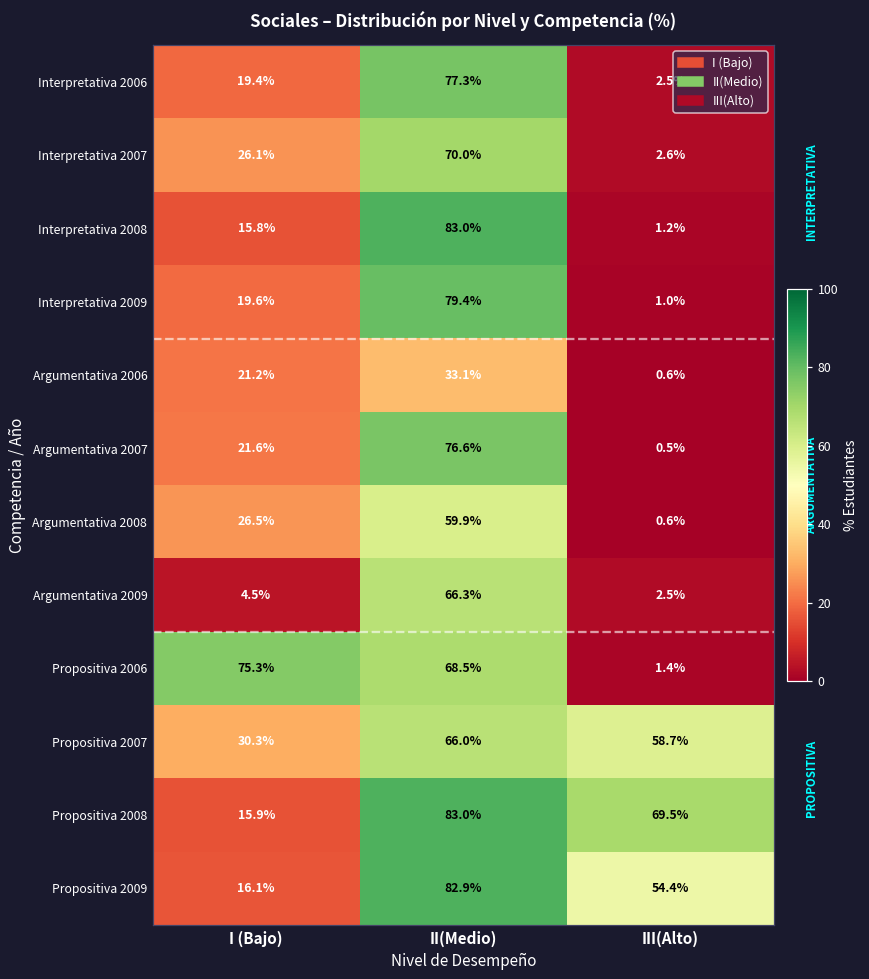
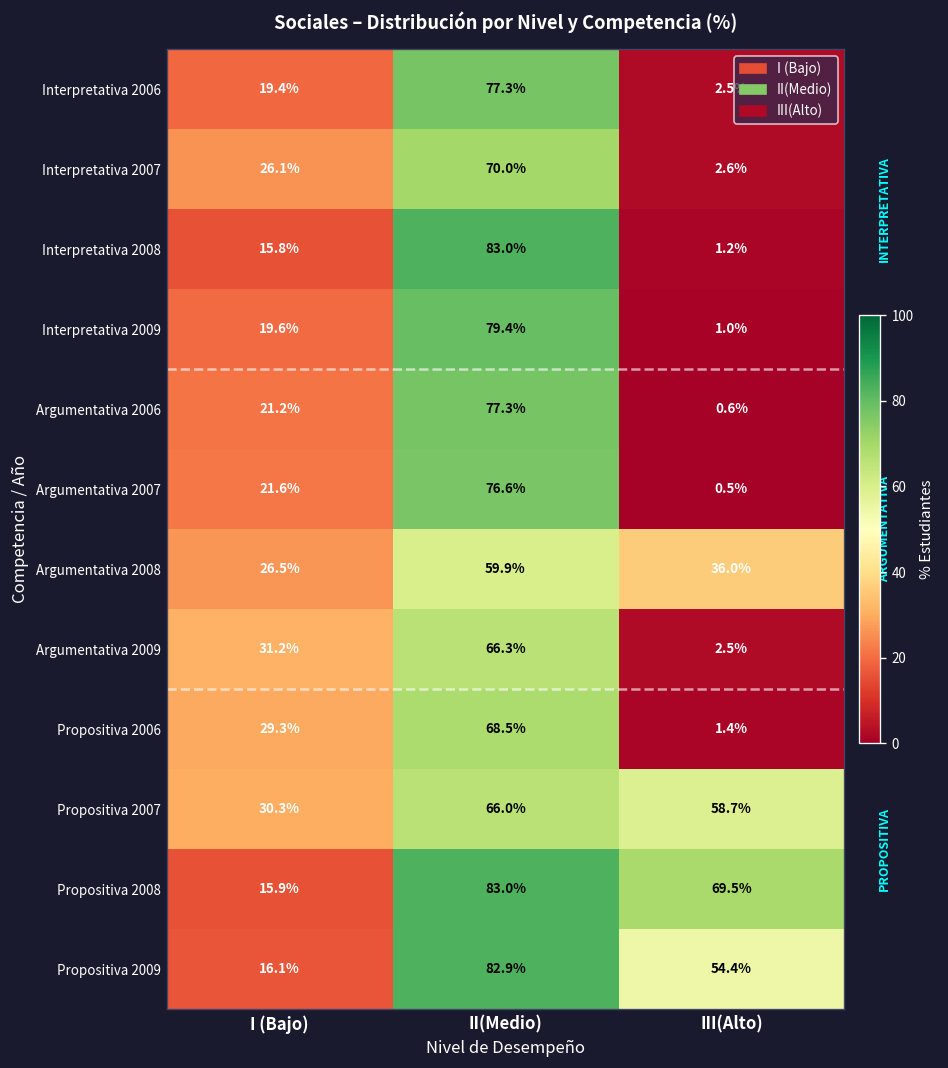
  {
    "Interpretativa 2006": {
      "I (Bajo)": "19.4%",
      "II(Medio)": "77.3%"
    },
    "Interpretativa 2007": {
      "I (Bajo)": "26.1%",
      "II(Medio)": "70.0%",
      "III(Alto)": "2.6%"
    },
    "Interpretativa 2008": {
      "I (Bajo)": "15.8%",
      "II(Medio)": "83.0%",
      "III(Alto)": "1.2%"
    },
    "Interpretativa 2009": {
      "I (Bajo)": "19.6%",
      "II(Medio)": "79.4%",
      "III(Alto)": "1.0%"
    },
    "Argumentativa 2006": {
      "I (Bajo)": "21.2%",
-     "II(Medio)": "33.1%",
+     "II(Medio)": "77.3%",
      "III(Alto)": "0.6%"
    },
    "Argumentativa 2007": {
      "I (Bajo)": "21.6%",
      "II(Medio)": "76.6%",
      "III(Alto)": "0.5%"
    },
    "Argumentativa 2008": {
      "I (Bajo)": "26.5%",
      "II(Medio)": "59.9%",
-     "III(Alto)": "0.6%"
+     "III(Alto)": "36.0%"
    },
    "Argumentativa 2009": {
-     "I (Bajo)": "4.5%",
+     "I (Bajo)": "31.2%",
      "II(Medio)": "66.3%",
      "III(Alto)": "2.5%"
    },
    "Propositiva 2006": {
-     "I (Bajo)": "75.3%",
+     "I (Bajo)": "29.3%",
      "II(Medio)": "68.5%",
      "III(Alto)": "1.4%"
    },
    "Propositiva 2007": {
      "I (Bajo)": "30.3%",
      "II(Medio)": "66.0%",
      "III(Alto)": "58.7%"
    },
    "Propositiva 2008": {
      "I (Bajo)": "15.9%",
      "II(Medio)": "83.0%",
      "III(Alto)": "69.5%"
    },
    "Propositiva 2009": {
      "I (Bajo)": "16.1%",
      "II(Medio)": "82.9%",
      "III(Alto)": "54.4%"
    }
  }
